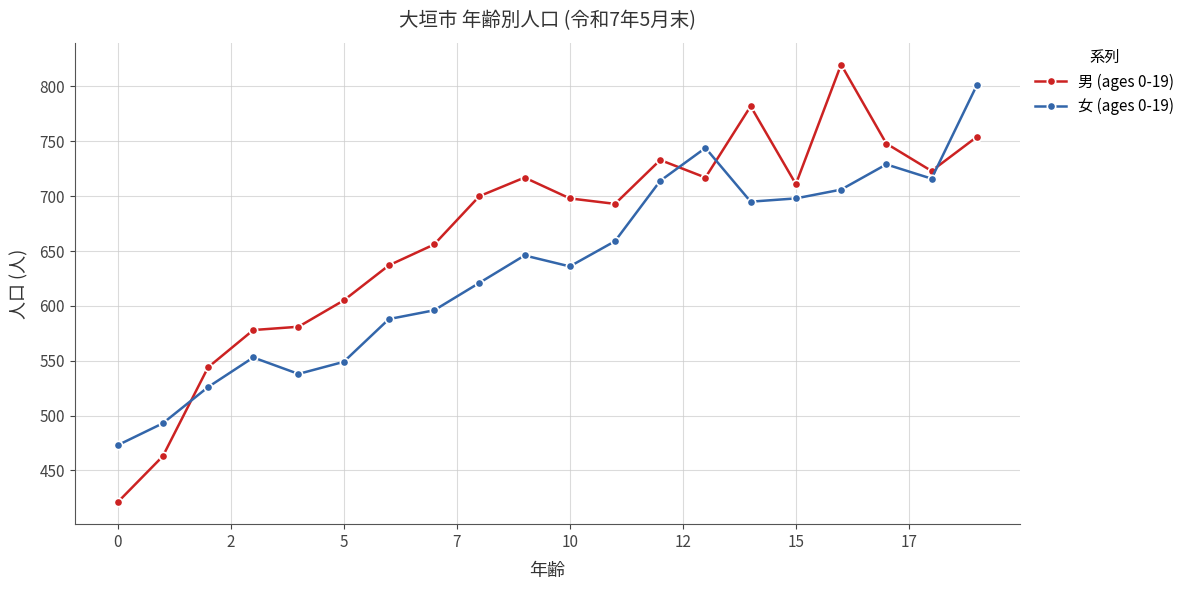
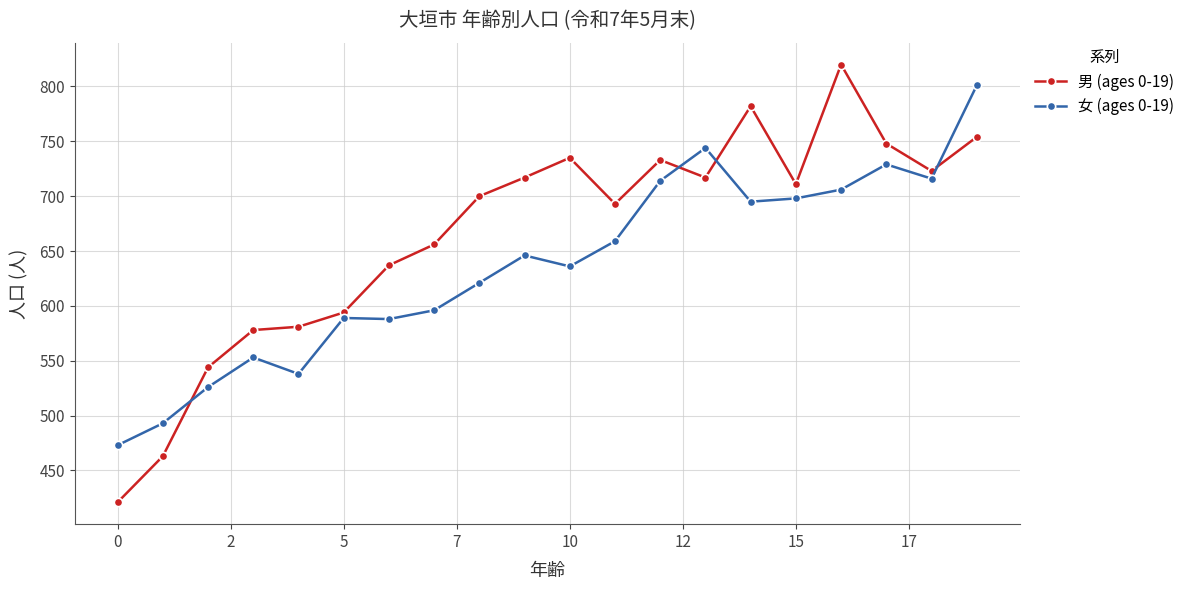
  {
    "男 (ages 0-19)": {
      "0": 421,
-     "5": 605,
-     "10": 698,
+     "5": 594,
+     "10": 735,
      "15": 711
    },
    "女 (ages 0-19)": {
      "0": 473,
-     "5": 549,
+     "5": 589,
      "10": 636,
      "15": 698
    }
  }
